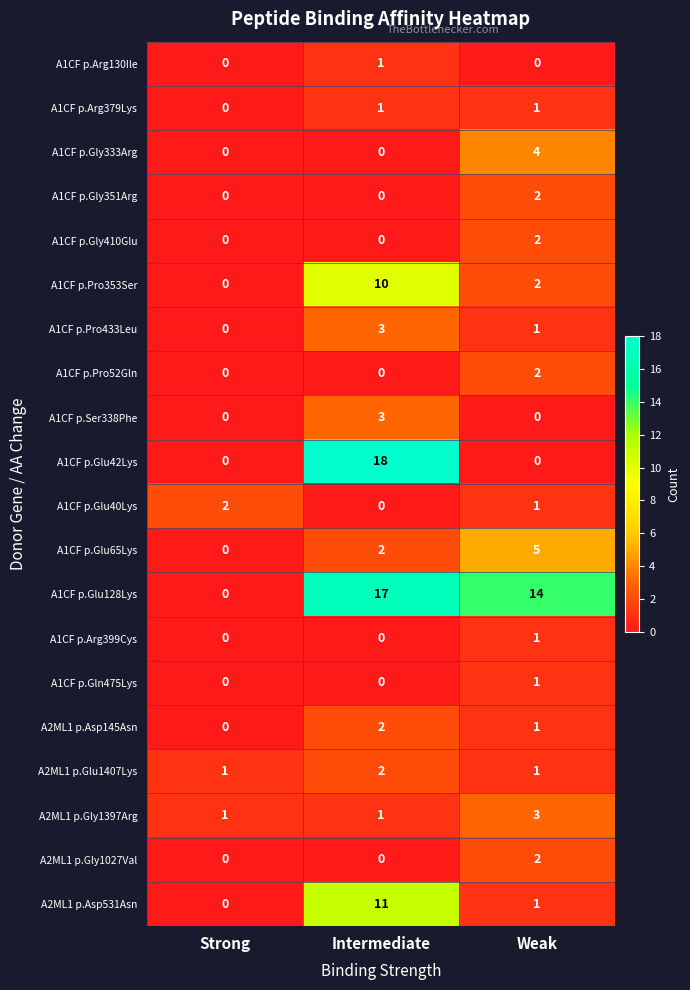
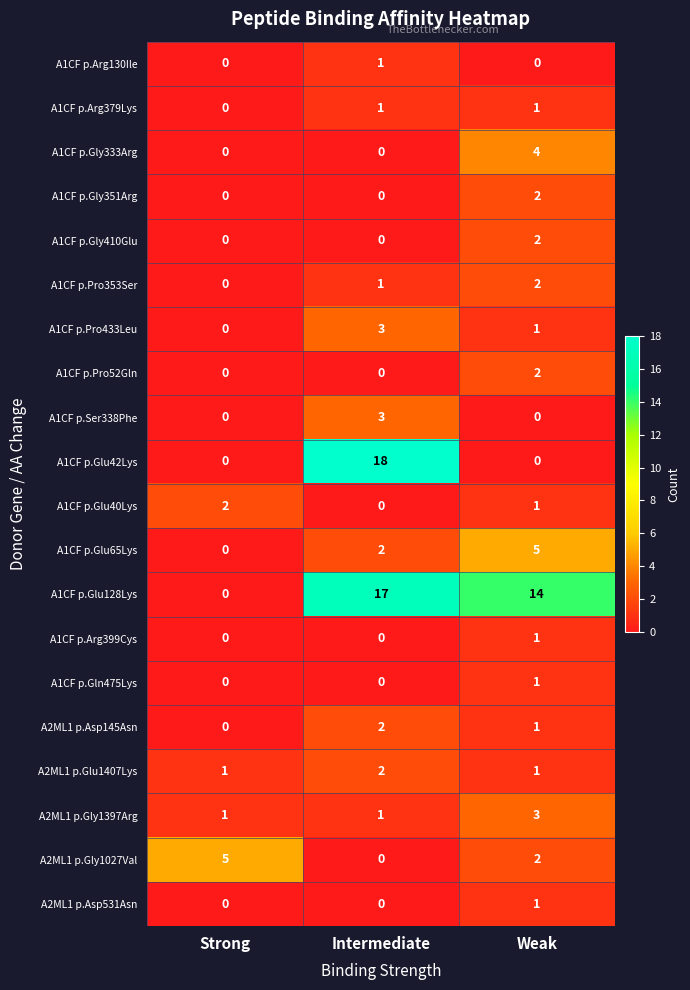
  {
    "A1CF p.Arg130Ile": {
      "Strong": 0,
      "Intermediate": 1,
      "Weak": 0
    },
    "A1CF p.Arg379Lys": {
      "Strong": 0,
      "Intermediate": 1,
      "Weak": 1
    },
    "A1CF p.Gly333Arg": {
      "Strong": 0,
      "Intermediate": 0,
      "Weak": 4
    },
    "A1CF p.Gly351Arg": {
      "Strong": 0,
      "Intermediate": 0,
      "Weak": 2
    },
    "A1CF p.Gly410Glu": {
      "Strong": 0,
      "Intermediate": 0,
      "Weak": 2
    },
    "A1CF p.Pro353Ser": {
      "Strong": 0,
-     "Intermediate": 10,
+     "Intermediate": 1,
      "Weak": 2
    },
    "A1CF p.Pro433Leu": {
      "Strong": 0,
      "Intermediate": 3,
      "Weak": 1
    },
    "A1CF p.Pro52Gln": {
      "Strong": 0,
      "Intermediate": 0,
      "Weak": 2
    },
    "A1CF p.Ser338Phe": {
      "Strong": 0,
      "Intermediate": 3,
      "Weak": 0
    },
    "A1CF p.Glu42Lys": {
      "Strong": 0,
      "Intermediate": 18,
      "Weak": 0
    },
    "A1CF p.Glu40Lys": {
      "Strong": 2,
      "Intermediate": 0,
      "Weak": 1
    },
    "A1CF p.Glu65Lys": {
      "Strong": 0,
      "Intermediate": 2,
      "Weak": 5
    },
    "A1CF p.Glu128Lys": {
      "Strong": 0,
      "Intermediate": 17,
      "Weak": 14
    },
    "A1CF p.Arg399Cys": {
      "Strong": 0,
      "Intermediate": 0,
      "Weak": 1
    },
    "A1CF p.Gln475Lys": {
      "Strong": 0,
      "Intermediate": 0,
      "Weak": 1
    },
    "A2ML1 p.Asp145Asn": {
      "Strong": 0,
      "Intermediate": 2,
      "Weak": 1
    },
    "A2ML1 p.Glu1407Lys": {
      "Strong": 1,
      "Intermediate": 2,
      "Weak": 1
    },
    "A2ML1 p.Gly1397Arg": {
      "Strong": 1,
      "Intermediate": 1,
      "Weak": 3
    },
    "A2ML1 p.Gly1027Val": {
-     "Strong": 0,
+     "Strong": 5,
      "Intermediate": 0,
      "Weak": 2
    },
    "A2ML1 p.Asp531Asn": {
      "Strong": 0,
-     "Intermediate": 11,
+     "Intermediate": 0,
      "Weak": 1
    }
  }
